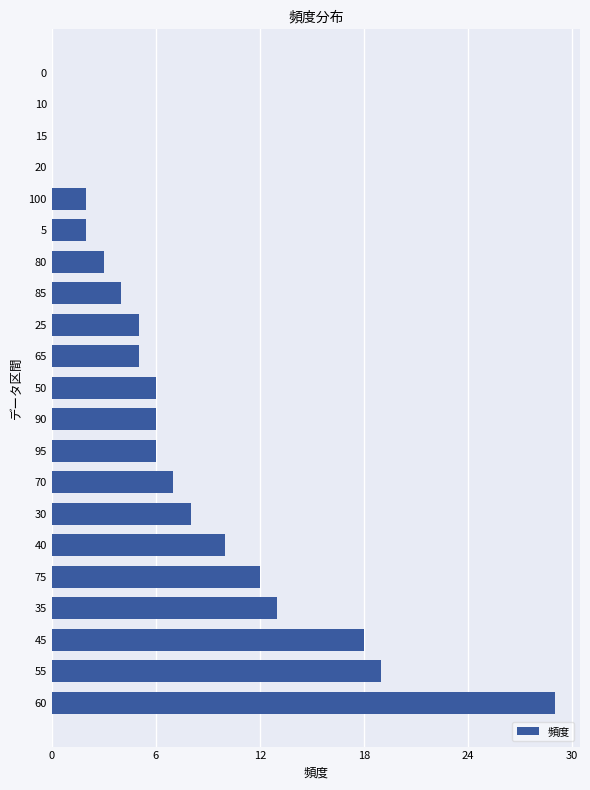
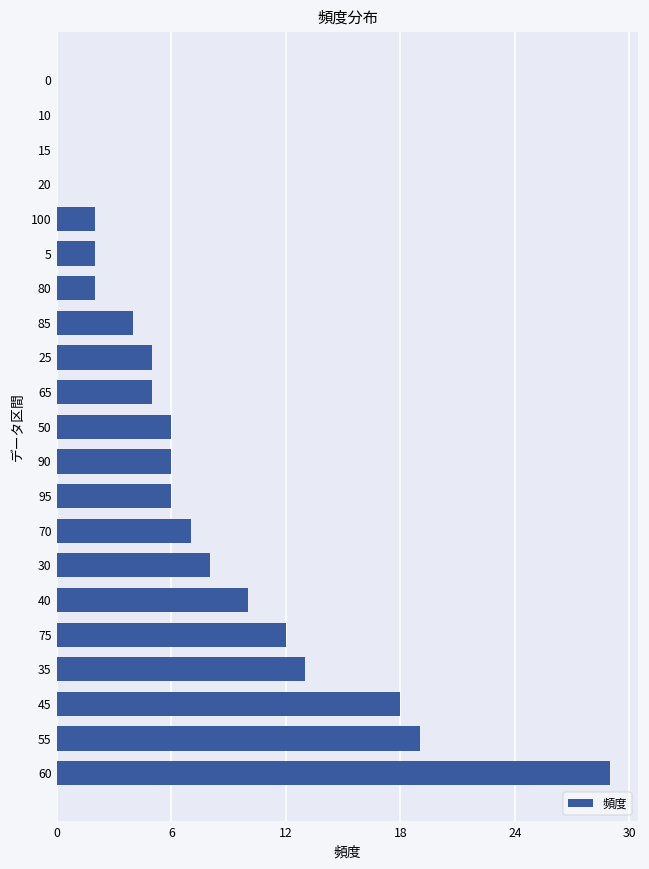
  {
    "0": 0,
    "10": 0,
    "15": 0,
    "20": 0,
    "100": 2,
    "5": 2,
-   "80": 3,
+   "80": 2,
    "85": 4,
    "25": 5,
    "65": 5,
    "50": 6,
    "90": 6,
    "95": 6,
    "70": 7,
    "30": 8,
    "40": 10,
    "75": 12,
    "35": 13,
    "45": 18,
    "55": 19,
    "60": 29
  }
